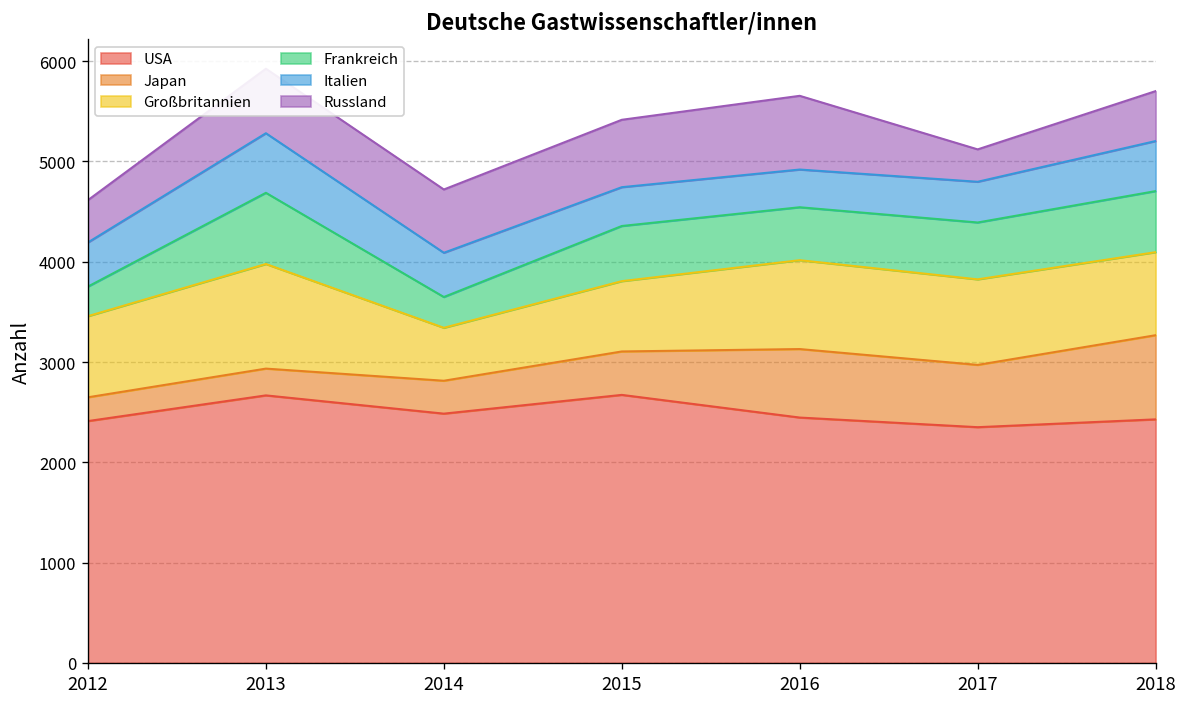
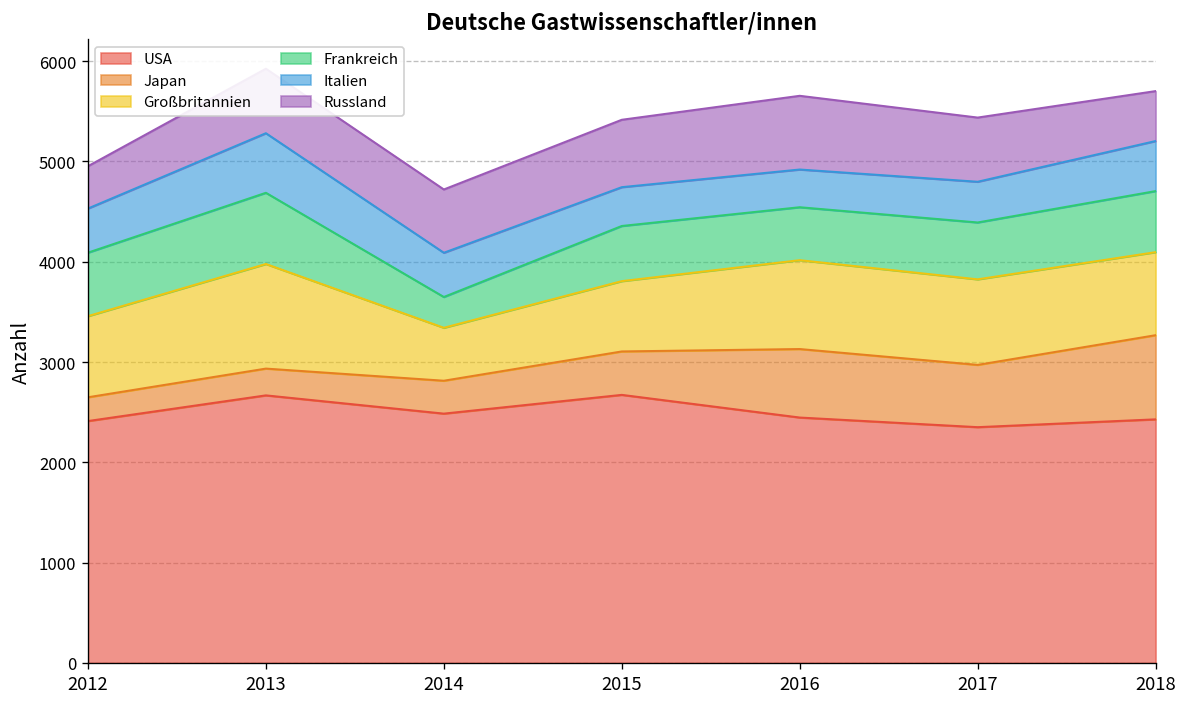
  {
    "Großbritannien": {
      "2012": 800,
      "2013": 1000,
      "2014": 500,
      "2015": 700,
      "2016": 900,
      "2017": 900,
      "2018": 800
    },
    "Frankreich": {
-     "2012": 300,
+     "2012": 600,
      "2013": 700,
      "2014": 300,
      "2015": 600,
      "2016": 500,
      "2017": 600,
      "2018": 600
    },
    "Italien": {
      "2012": 400,
      "2013": 600,
      "2014": 400,
      "2015": 400,
      "2016": 400,
      "2017": 400,
      "2018": 500
    },
    "Russland": {
      "2012": 400,
      "2014": 600,
      "2015": 700,
      "2016": 700,
-     "2017": 300,
+     "2017": 600,
      "2018": 500
    }
  }
